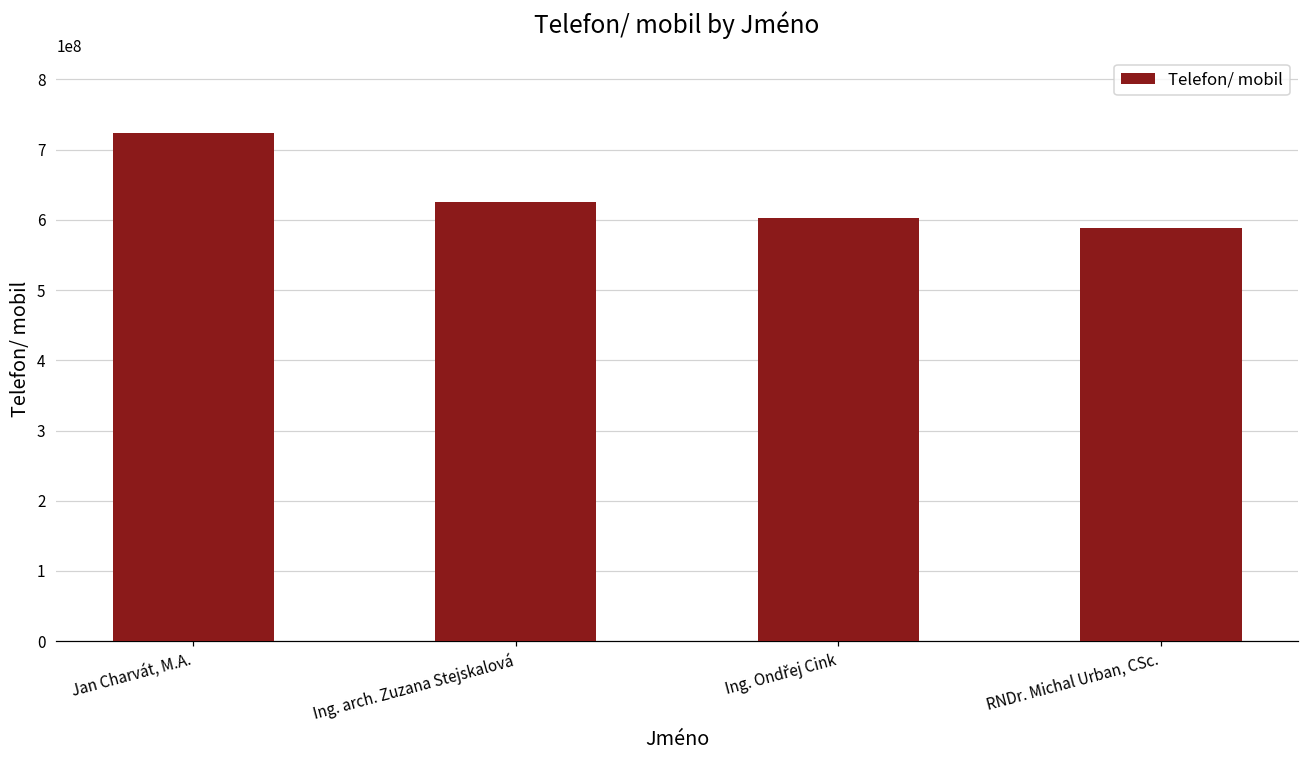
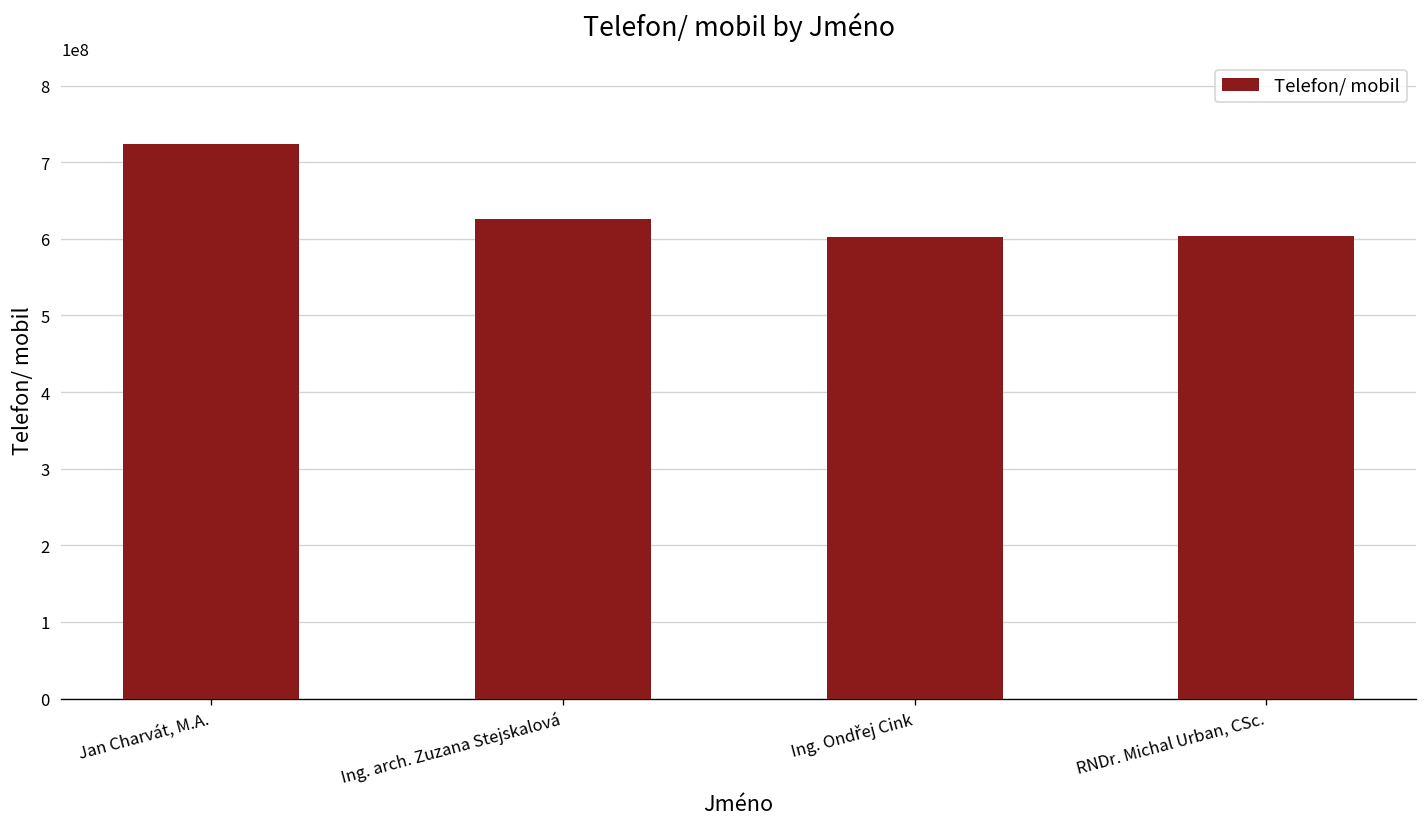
  {
    "Jan Charvát, M.A.": 720000000,
    "Ing. arch. Zuzana Stejskalová": 630000000,
    "Ing. Ondřej Cink": 600000000,
-   "RNDr. Michal Urban, CSc.": 590000000
+   "RNDr. Michal Urban, CSc.": 600000000
  }
